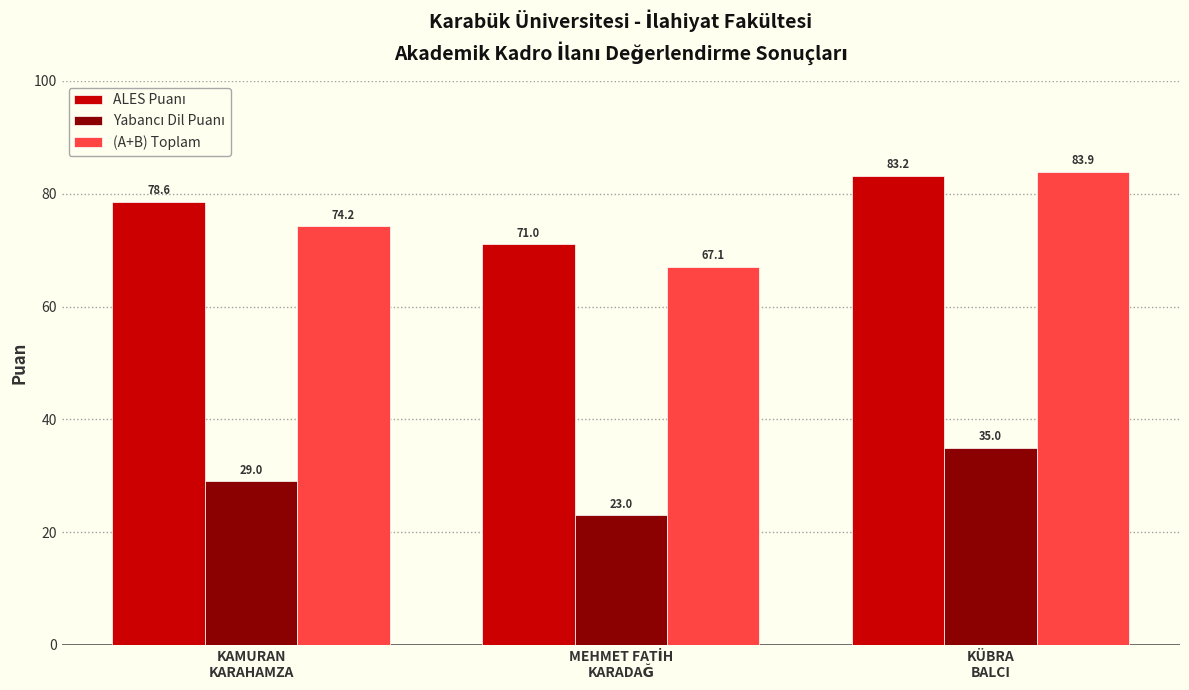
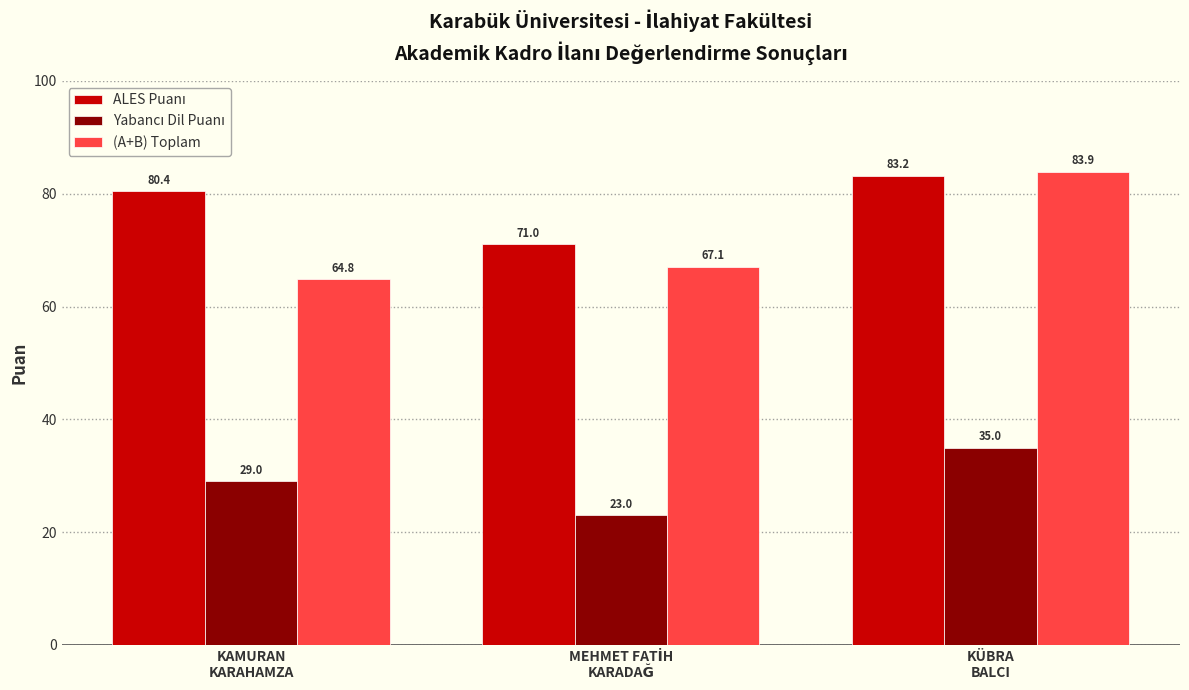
  {
    "ALES Puanı": {
-     "KAMURAN KARAHAMZA": 78.6,
+     "KAMURAN KARAHAMZA": 80.4,
      "MEHMET FATİH KARADAĞ": 71.0,
      "KÜBRA BALCI": 83.2
    },
    "Yabancı Dil Puanı": {
      "KAMURAN KARAHAMZA": 29.0,
      "MEHMET FATİH KARADAĞ": 23.0,
      "KÜBRA BALCI": 35.0
    },
    "(A+B) Toplam": {
-     "KAMURAN KARAHAMZA": 74.2,
+     "KAMURAN KARAHAMZA": 64.8,
      "MEHMET FATİH KARADAĞ": 67.1,
      "KÜBRA BALCI": 83.9
    }
  }
